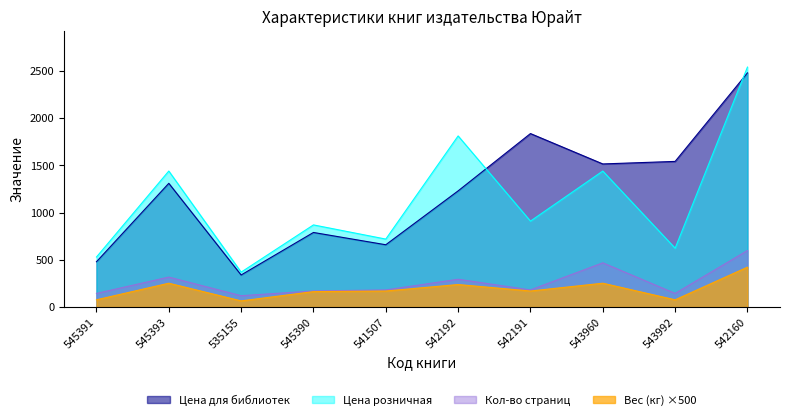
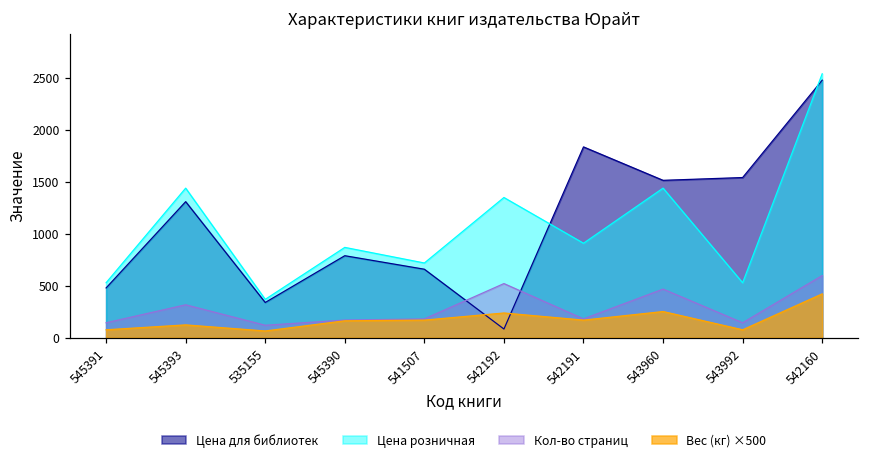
  {
    "Цена для библиотек": {
      "545391": 500,
      "545393": 1300,
      "535155": 300,
      "545390": 800,
      "541507": 700,
-     "542192": 1200,
+     "542192": 100,
      "542191": 1800,
      "543960": 1500,
      "543992": 1500,
      "542160": 2500
    },
    "Цена розничная": {
      "545391": 500,
      "545393": 1400,
      "535155": 400,
      "545390": 900,
      "541507": 700,
-     "542192": 1800,
+     "542192": 1300,
      "542191": 900,
      "543960": 1400,
-     "543992": 600,
+     "543992": 500,
      "542160": 2500
    },
    "Кол-во страниц": {
      "545391": 100,
      "545393": 300,
      "535155": 100,
-     "542192": 300,
+     "542192": 500,
      "543960": 500,
      "543992": 100,
      "542160": 600
    },
    "Вес (кг) ×500": {
      "545391": 100,
-     "545393": 300,
+     "545393": 100,
      "535155": 100,
      "542192": 200,
      "543960": 300,
      "543992": 100,
      "542160": 400
    }
  }
